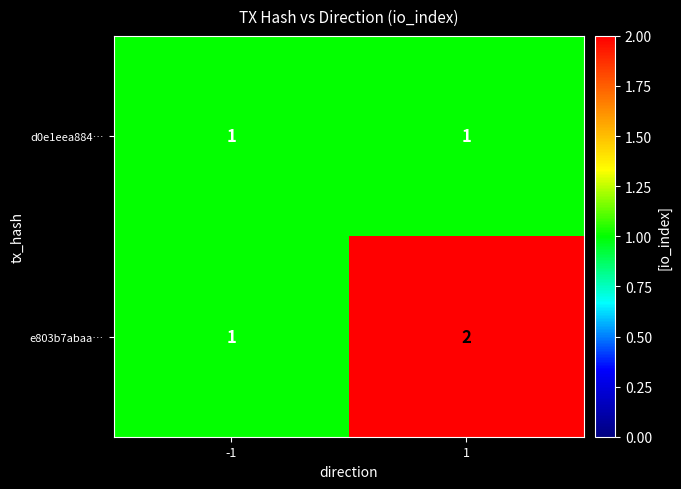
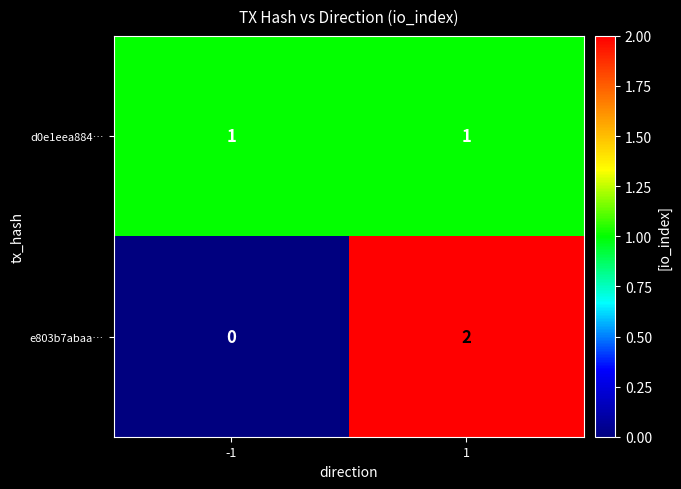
  {
    "d0e1eea884…": {
      "-1": 1,
      "1": 1
    },
    "e803b7abaa…": {
-     "-1": 1,
+     "-1": 0,
      "1": 2
    }
  }
